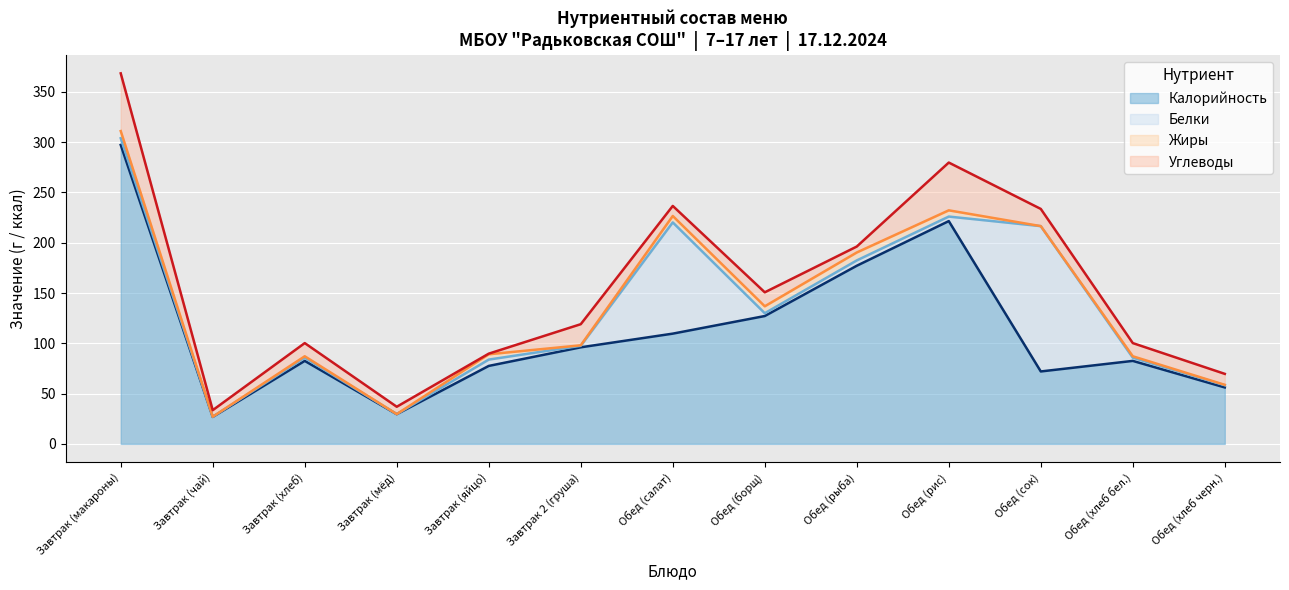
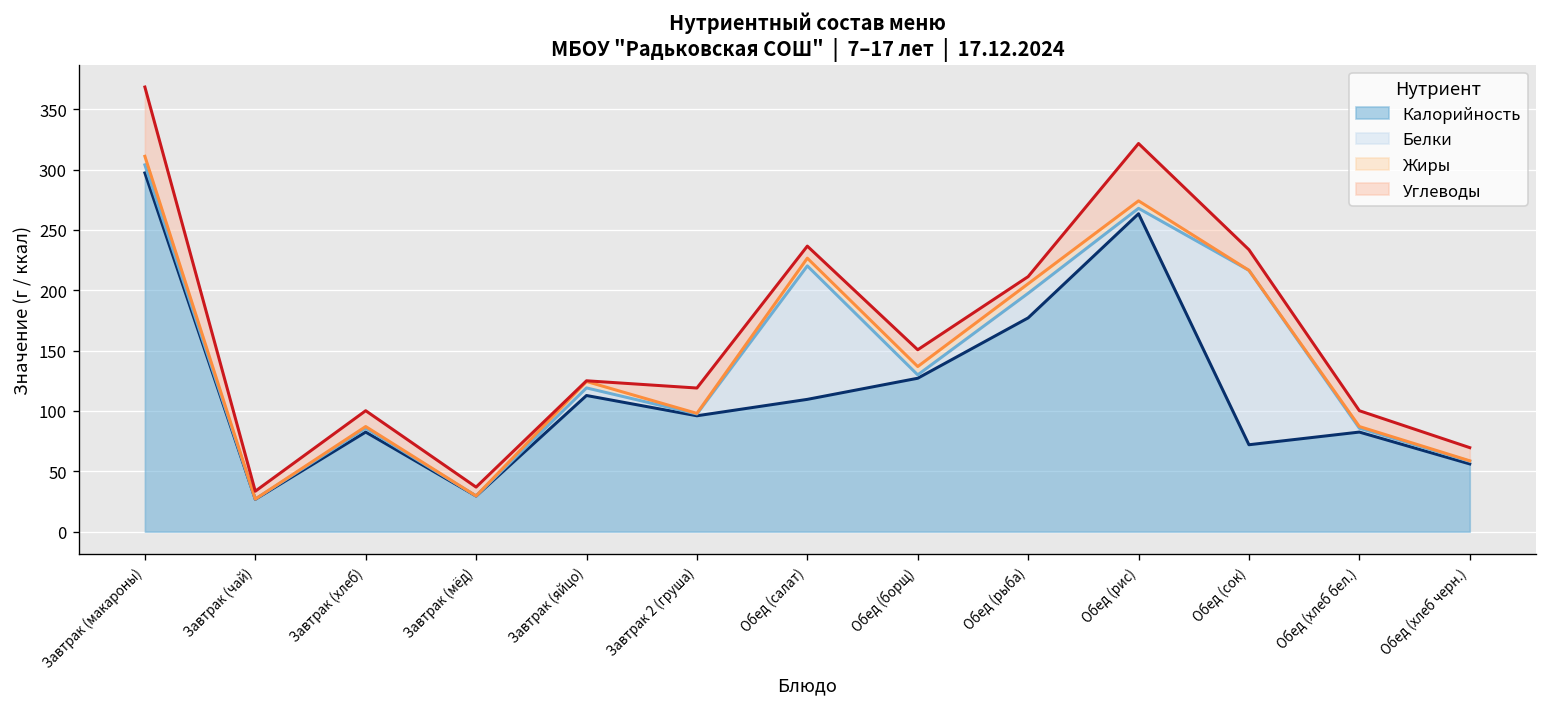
  {
    "Калорийность": {
      "Завтрак (макароны)": 297,
      "Завтрак (хлеб)": 83,
-     "Завтрак (яйцо)": 78,
+     "Завтрак (яйцо)": 113,
      "Обед (салат)": 110,
      "Обед (борщ)": 127,
      "Обед (рыба)": 177,
-     "Обед (рис)": 222,
+     "Обед (рис)": 263,
      "Обед (сок)": 72,
      "Обед (хлеб бел.)": 83
    },
    "Белки": {
      "Завтрак (макароны)": 7,
      "Завтрак (яйцо)": 6,
      "Обед (салат)": 111,
      "Обед (борщ)": 3,
-     "Обед (рыба)": 5,
+     "Обед (рыба)": 20,
      "Обед (рис)": 5
    }
  }
